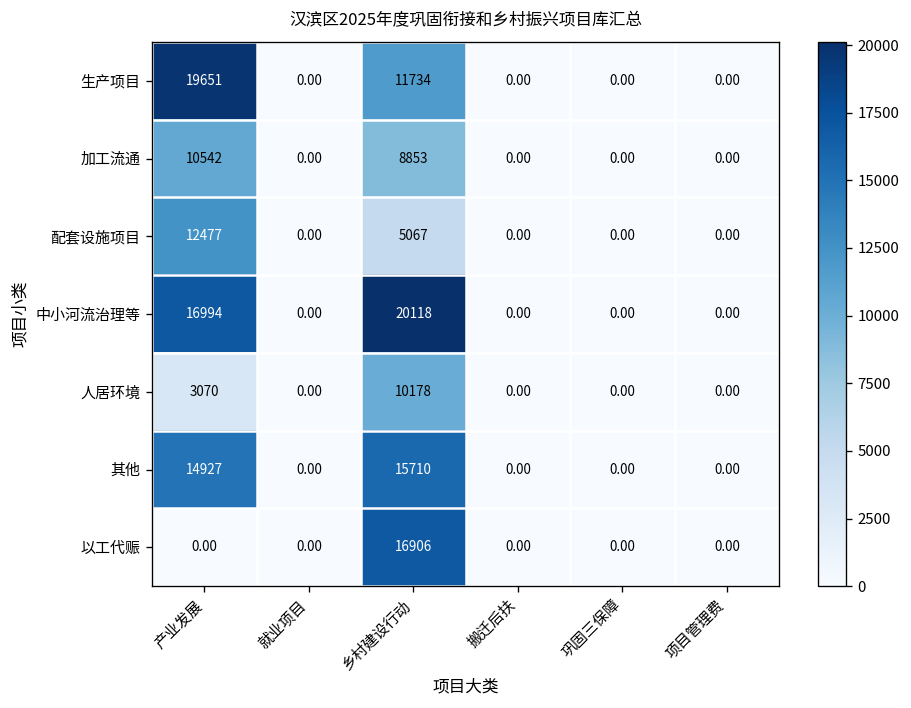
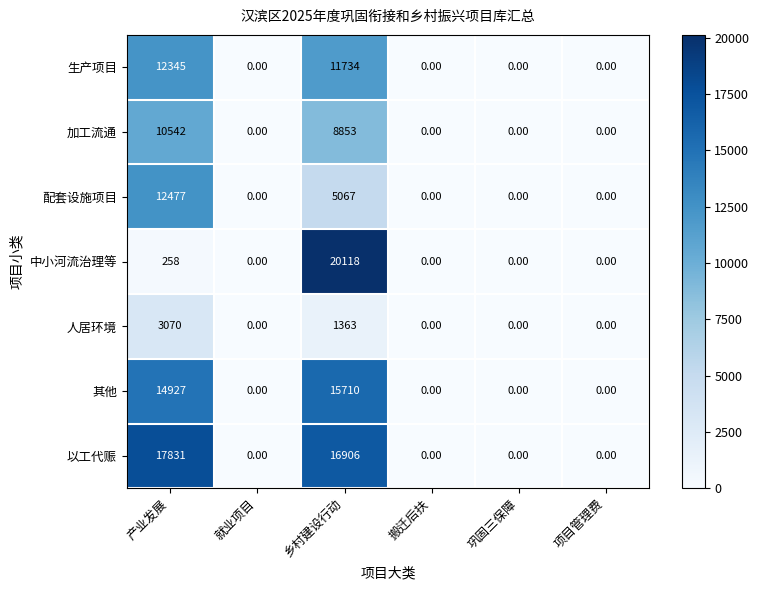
  {
    "生产项目": {
-     "产业发展": 19651,
+     "产业发展": 12345,
      "就业项目": 0.00,
      "乡村建设行动": 11734,
      "搬迁后扶": 0.00,
      "巩固三保障": 0.00,
      "项目管理费": 0.00
    },
    "加工流通": {
      "产业发展": 10542,
      "就业项目": 0.00,
      "乡村建设行动": 8853,
      "搬迁后扶": 0.00,
      "巩固三保障": 0.00,
      "项目管理费": 0.00
    },
    "配套设施项目": {
      "产业发展": 12477,
      "就业项目": 0.00,
      "乡村建设行动": 5067,
      "搬迁后扶": 0.00,
      "巩固三保障": 0.00,
      "项目管理费": 0.00
    },
    "中小河流治理等": {
-     "产业发展": 16994,
+     "产业发展": 258,
      "就业项目": 0.00,
      "乡村建设行动": 20118,
      "搬迁后扶": 0.00,
      "巩固三保障": 0.00,
      "项目管理费": 0.00
    },
    "人居环境": {
      "产业发展": 3070,
      "就业项目": 0.00,
-     "乡村建设行动": 10178,
+     "乡村建设行动": 1363,
      "搬迁后扶": 0.00,
      "巩固三保障": 0.00,
      "项目管理费": 0.00
    },
    "其他": {
      "产业发展": 14927,
      "就业项目": 0.00,
      "乡村建设行动": 15710,
      "搬迁后扶": 0.00,
      "巩固三保障": 0.00,
      "项目管理费": 0.00
    },
    "以工代赈": {
-     "产业发展": 0.00,
+     "产业发展": 17831,
      "就业项目": 0.00,
      "乡村建设行动": 16906,
      "搬迁后扶": 0.00,
      "巩固三保障": 0.00,
      "项目管理费": 0.00
    }
  }
